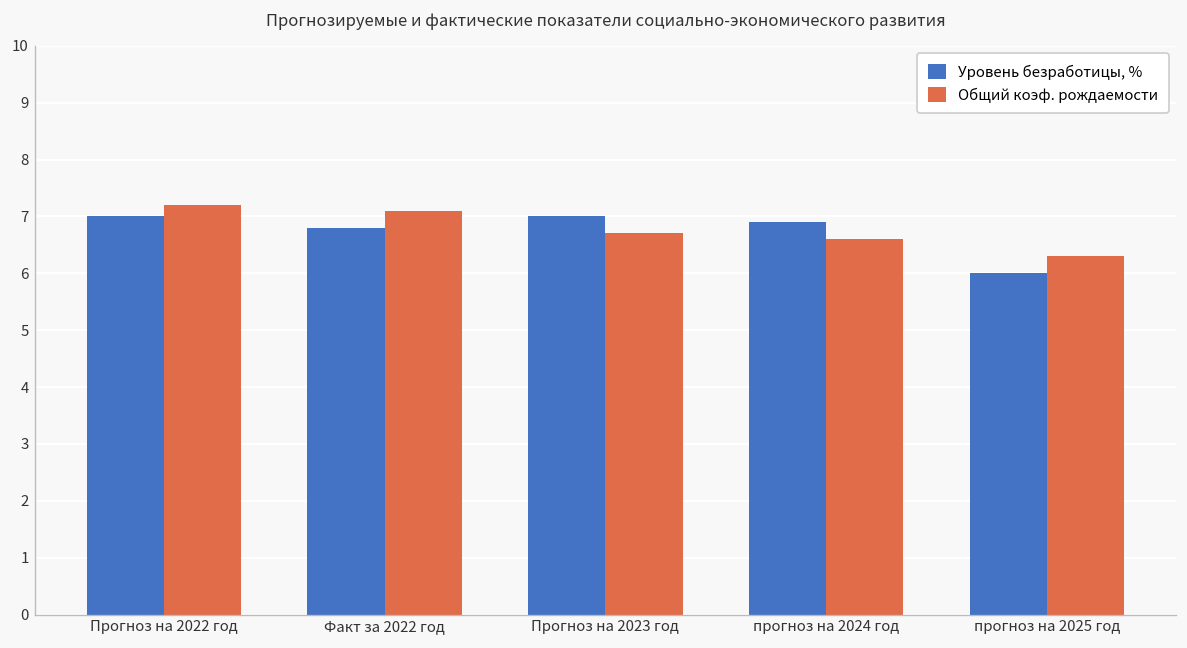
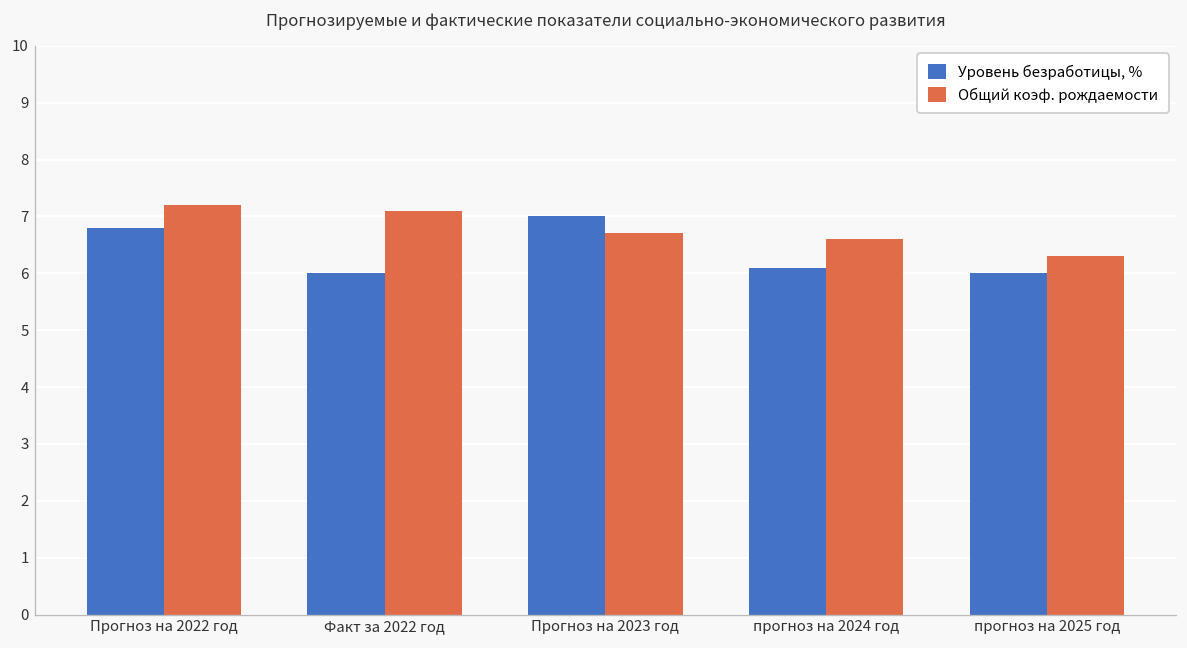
  {
    "Уровень безработицы, %": {
-     "Прогноз на 2022 год": 7.0,
-     "Факт за 2022 год": 6.8,
+     "Прогноз на 2022 год": 6.8,
+     "Факт за 2022 год": 6.0,
      "Прогноз на 2023 год": 7.0,
-     "прогноз на 2024 год": 6.9,
+     "прогноз на 2024 год": 6.1,
      "прогноз на 2025 год": 6.0
    },
    "Общий коэф. рождаемости": {
      "Прогноз на 2022 год": 7.2,
      "Факт за 2022 год": 7.1,
      "Прогноз на 2023 год": 6.7,
      "прогноз на 2024 год": 6.6,
      "прогноз на 2025 год": 6.3
    }
  }
